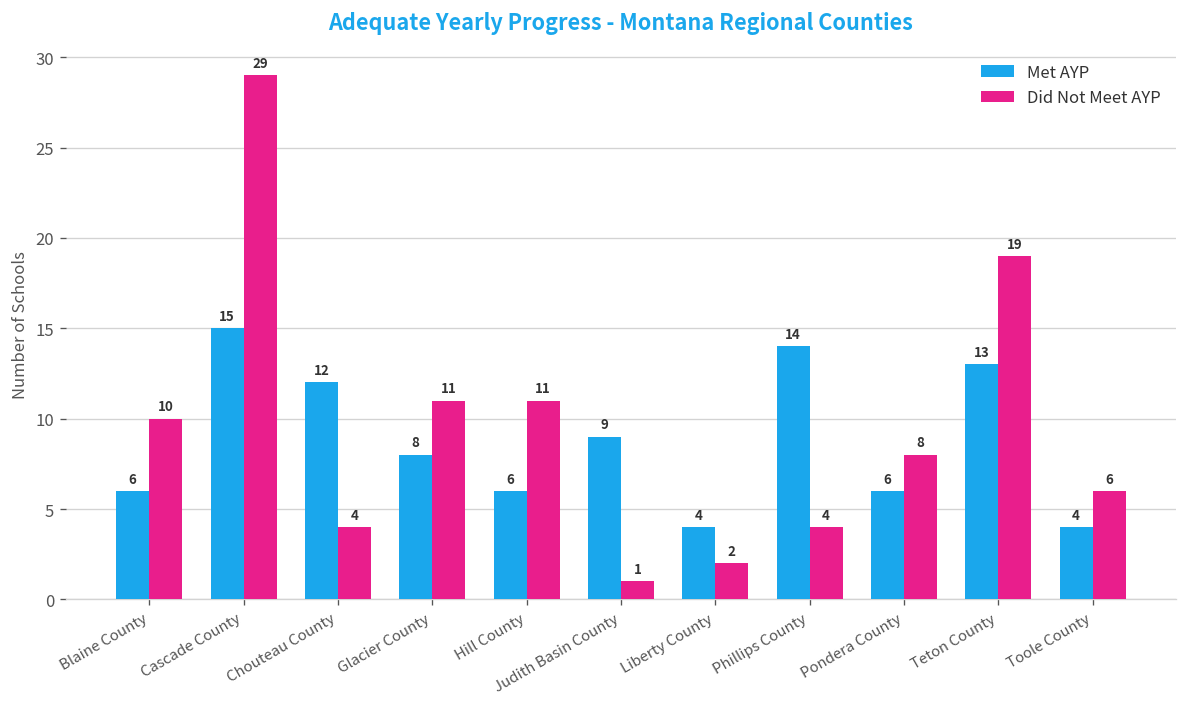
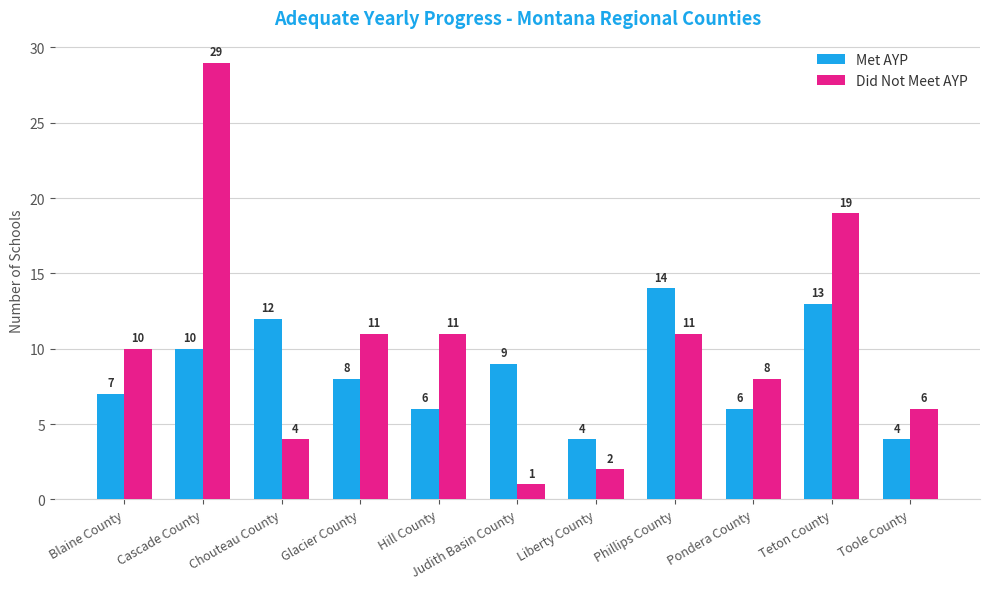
  {
    "Met AYP": {
-     "Blaine County": 6,
-     "Cascade County": 15,
+     "Blaine County": 7,
+     "Cascade County": 10,
      "Chouteau County": 12,
      "Glacier County": 8,
      "Hill County": 6,
      "Judith Basin County": 9,
      "Liberty County": 4,
      "Phillips County": 14,
      "Pondera County": 6,
      "Teton County": 13,
      "Toole County": 4
    },
    "Did Not Meet AYP": {
      "Blaine County": 10,
      "Cascade County": 29,
      "Chouteau County": 4,
      "Glacier County": 11,
      "Hill County": 11,
      "Judith Basin County": 1,
      "Liberty County": 2,
-     "Phillips County": 4,
+     "Phillips County": 11,
      "Pondera County": 8,
      "Teton County": 19,
      "Toole County": 6
    }
  }
